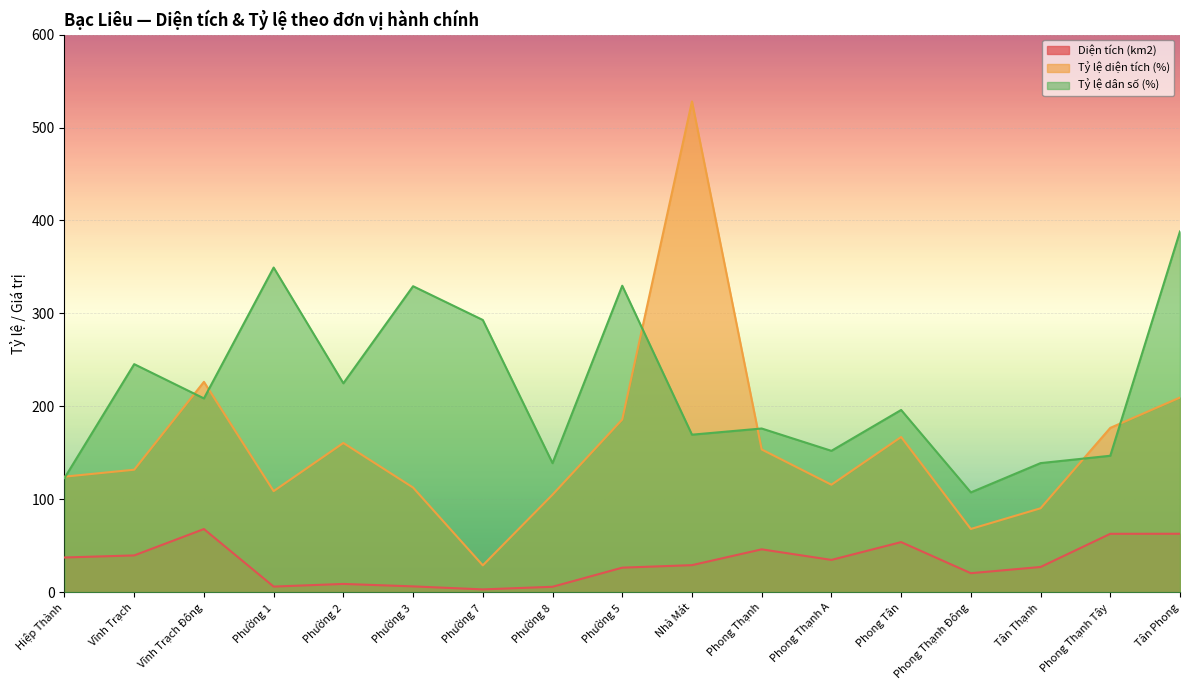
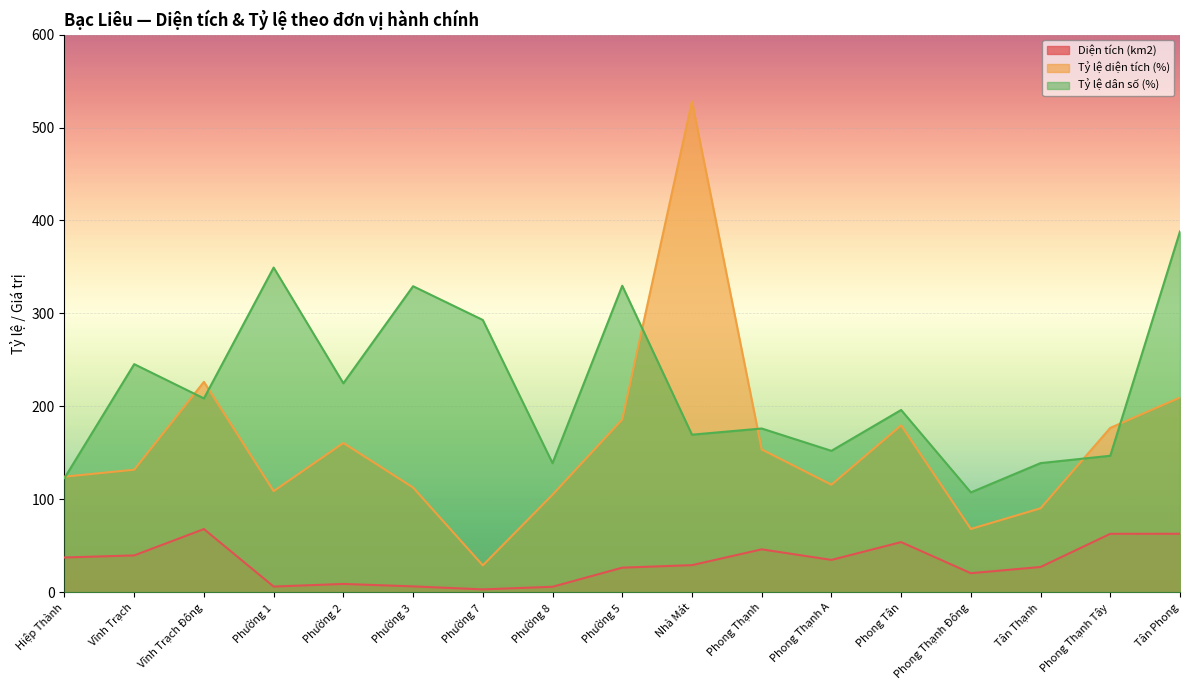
  {
    "Diện tích (km2)": {
      "Hiệp Thành": 40,
      "Vĩnh Trạch": 40,
      "Vĩnh Trạch Đông": 70,
      "Phường 1": 10,
      "Phường 2": 10,
      "Phường 3": 10,
      "Phường 7": 0,
      "Phường 8": 10,
      "Phường 5": 30,
      "Nhà Mát": 30,
      "Phong Thạnh": 50,
      "Phong Thạnh A": 30,
      "Phong Tân": 50,
      "Phong Thạnh Đông": 20,
      "Tân Thạnh": 30,
      "Phong Thạnh Tây": 60,
      "Tân Phong": 60
    },
    "Tỷ lệ diện tích (%)": {
      "Vĩnh Trạch": 130,
      "Vĩnh Trạch Đông": 230,
      "Phường 1": 110,
      "Phường 2": 160,
      "Phường 3": 110,
      "Phường 7": 30,
      "Phường 8": 100,
      "Phường 5": 190,
      "Nhà Mát": 530,
      "Phong Thạnh": 150,
      "Phong Thạnh A": 120,
-     "Phong Tân": 170,
+     "Phong Tân": 180,
      "Phong Thạnh Đông": 70,
      "Tân Thạnh": 90,
      "Phong Thạnh Tây": 180,
      "Tân Phong": 210
    },
    "Tỷ lệ dân số (%)": {
      "Vĩnh Trạch": 250,
      "Vĩnh Trạch Đông": 210,
      "Phường 1": 350,
      "Phường 2": 220,
      "Phường 3": 330,
      "Phường 7": 290,
      "Phường 8": 140,
      "Phường 5": 330,
      "Nhà Mát": 170,
      "Phong Thạnh": 180,
      "Phong Thạnh A": 150,
      "Phong Tân": 200,
      "Phong Thạnh Đông": 110,
      "Tân Thạnh": 140,
      "Phong Thạnh Tây": 150,
      "Tân Phong": 390
    }
  }
